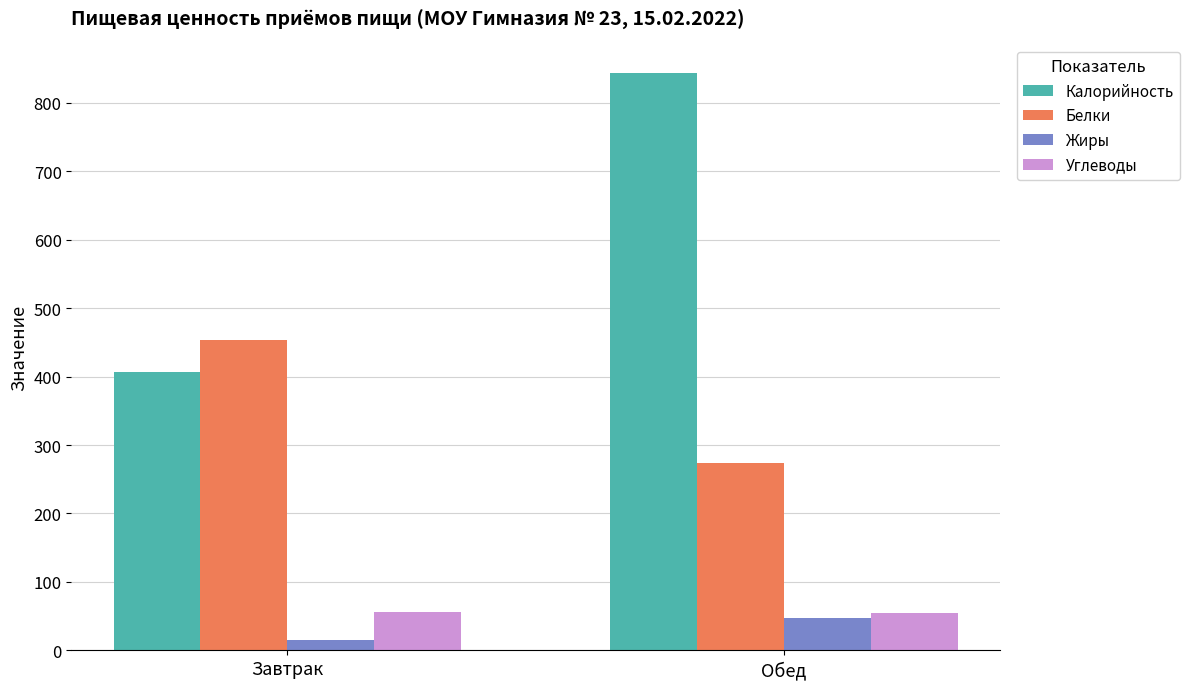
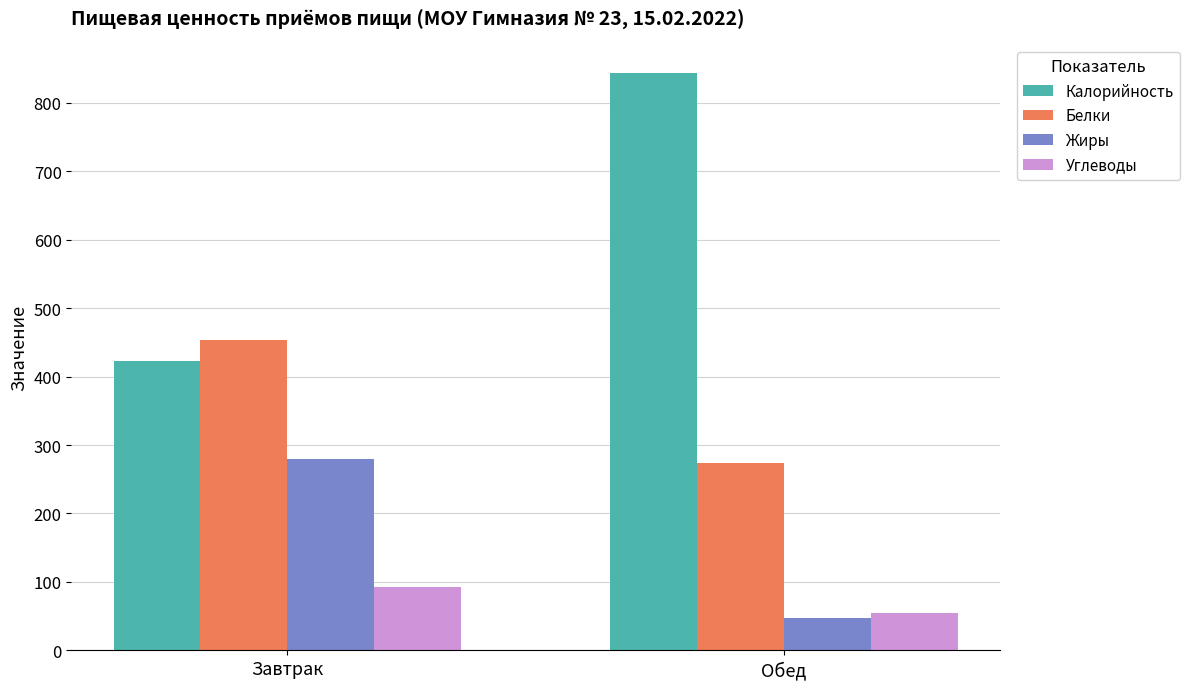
  {
    "Калорийность": {
-     "Завтрак": 410,
+     "Завтрак": 420,
      "Обед": 840
    },
    "Белки": {
      "Завтрак": 450,
      "Обед": 270
    },
    "Жиры": {
-     "Завтрак": 20,
+     "Завтрак": 280,
      "Обед": 50
    },
    "Углеводы": {
-     "Завтрак": 60,
+     "Завтрак": 90,
      "Обед": 50
    }
  }
